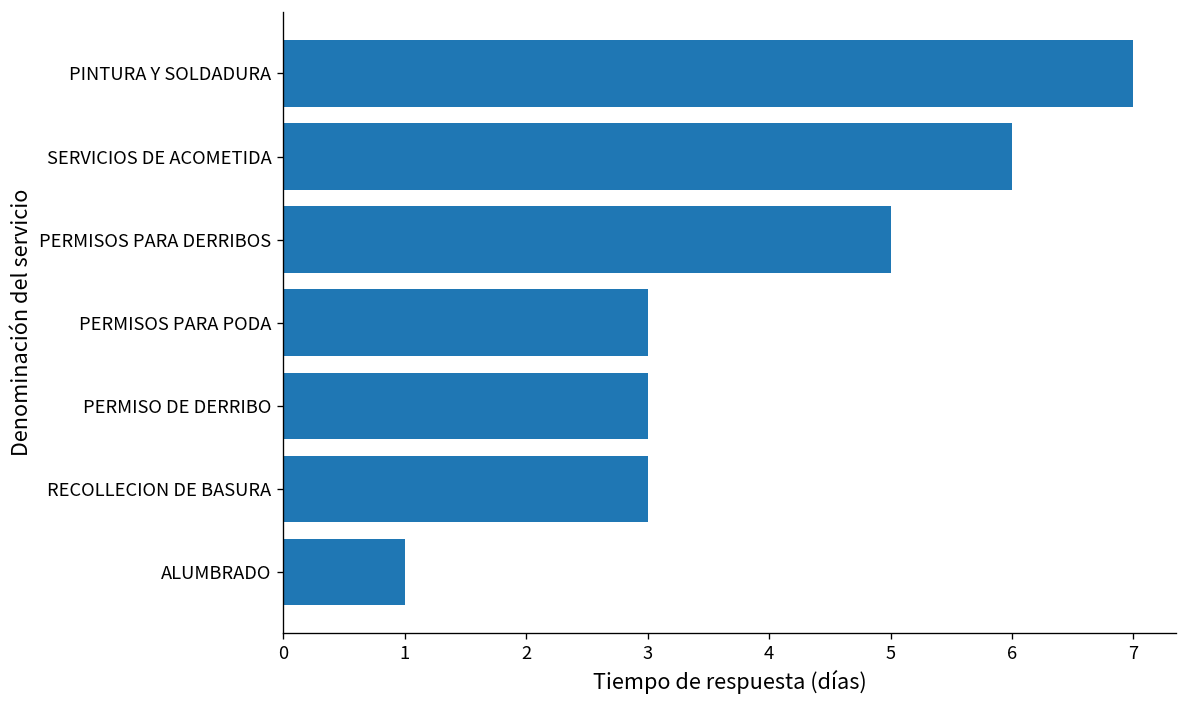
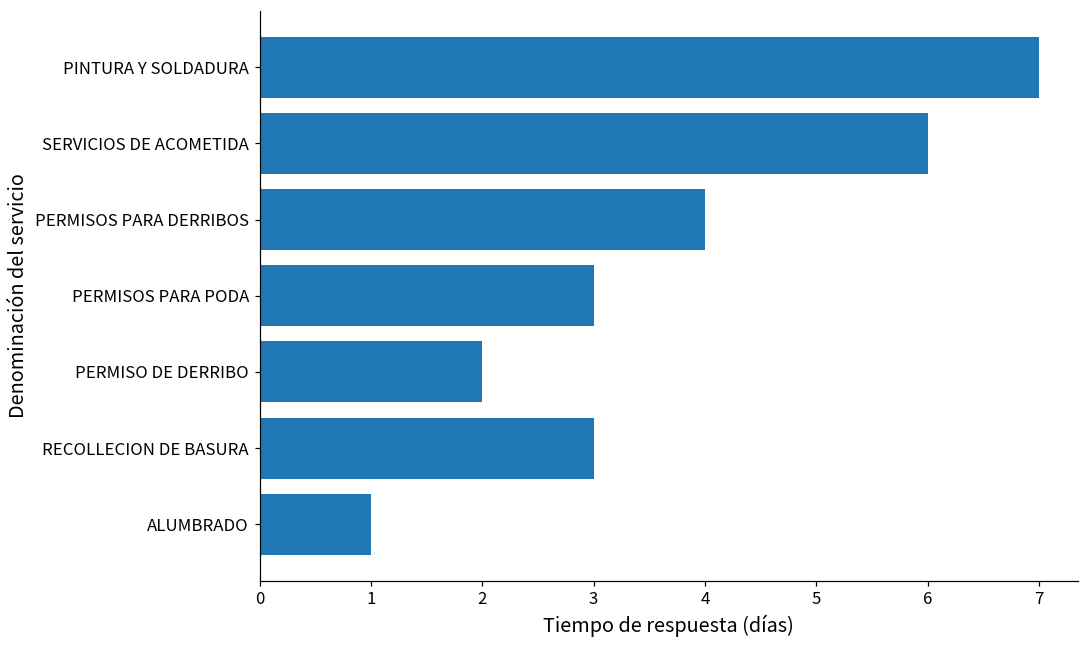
  {
    "PINTURA Y SOLDADURA": 7,
    "SERVICIOS DE ACOMETIDA": 6,
-   "PERMISOS PARA DERRIBOS": 5,
+   "PERMISOS PARA DERRIBOS": 4,
    "PERMISOS PARA PODA": 3,
-   "PERMISO DE DERRIBO": 3,
+   "PERMISO DE DERRIBO": 2,
    "RECOLLECION DE BASURA": 3,
    "ALUMBRADO": 1
  }
